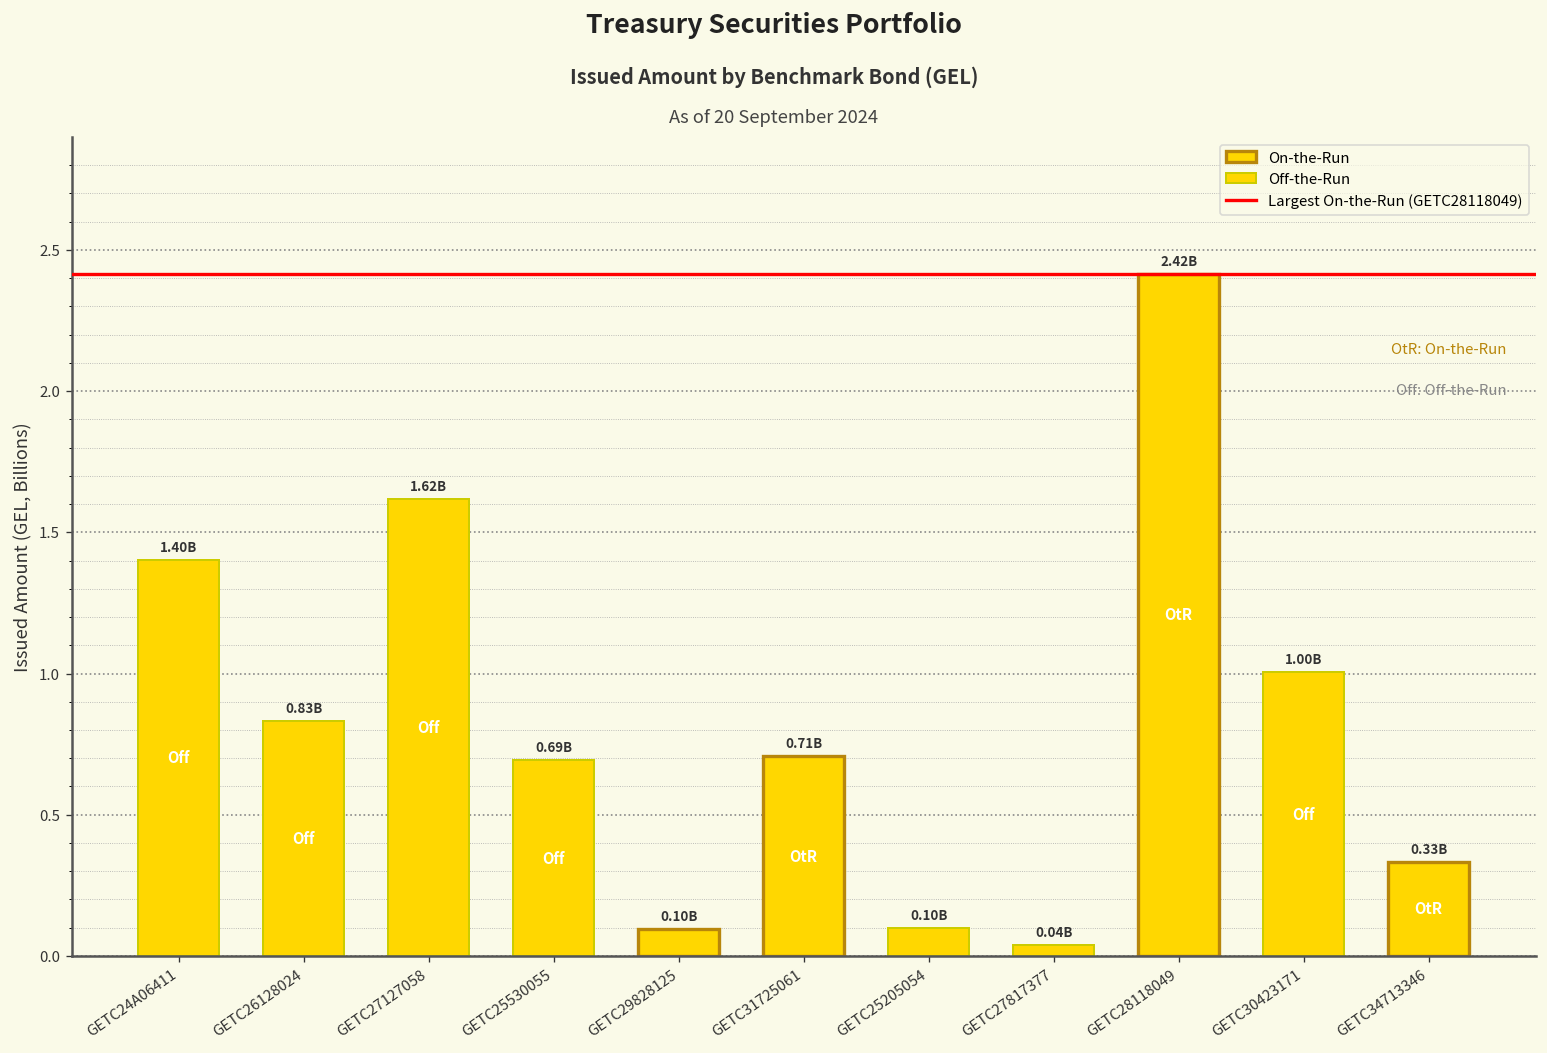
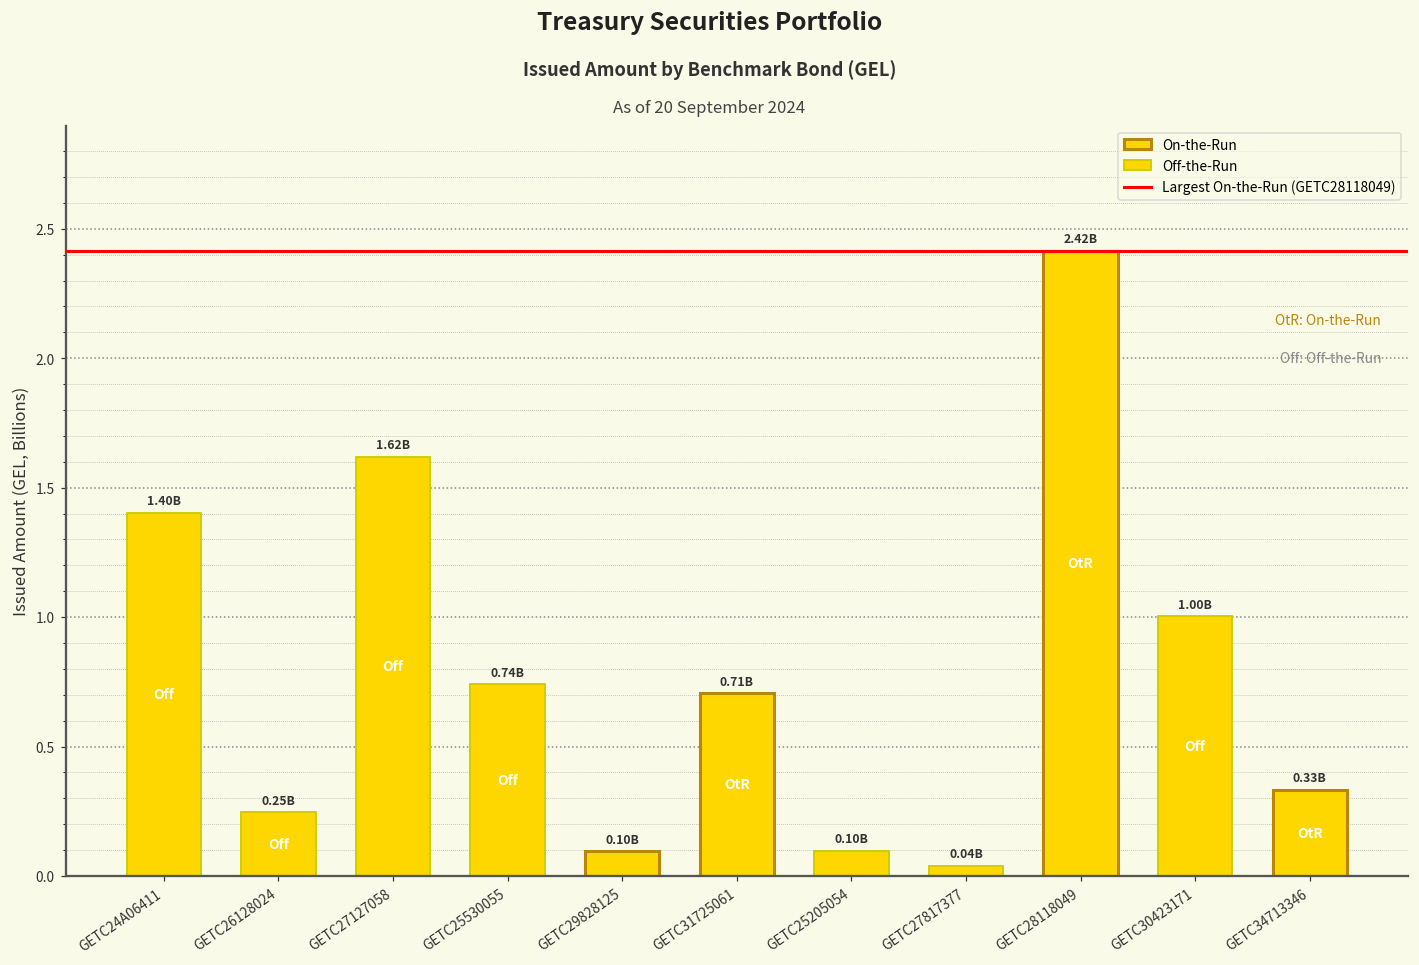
  {
    "GETC24A06411": "1.40B",
-   "GETC26128024": "0.83B",
+   "GETC26128024": "0.25B",
    "GETC27127058": "1.62B",
-   "GETC25530055": "0.69B",
+   "GETC25530055": "0.74B",
    "GETC29828125": "0.10B",
    "GETC31725061": "0.71B",
    "GETC25205054": "0.10B",
    "GETC27817377": "0.04B",
    "GETC28118049": "2.42B",
    "GETC30423171": "1.00B",
    "GETC34713346": "0.33B"
  }
